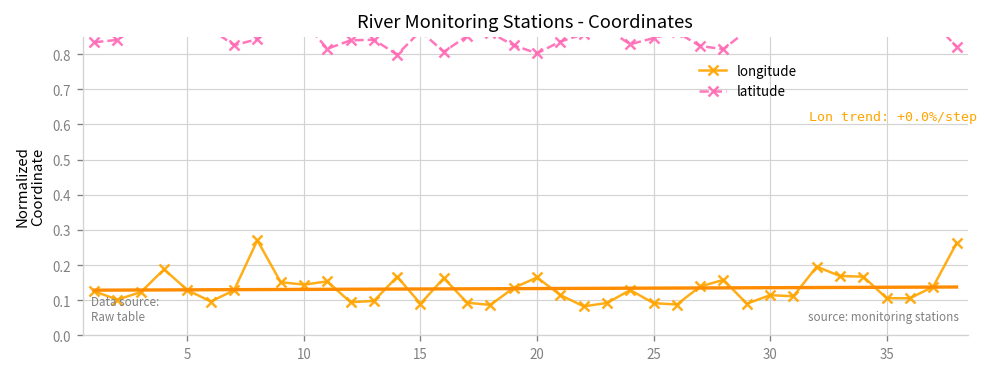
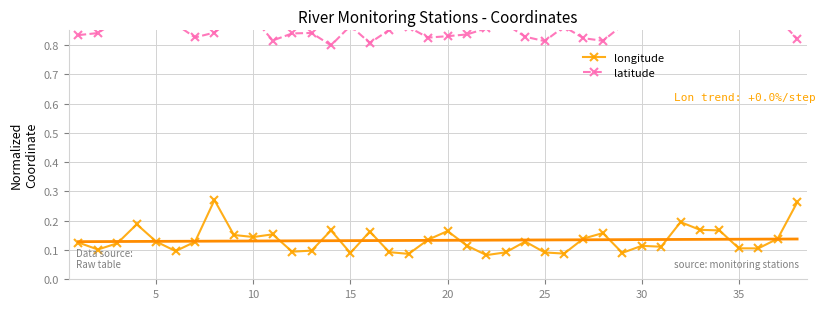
  {
    "latitude": {
-     "20": 0.80,
-     "25": 0.85
+     "20": 0.83,
+     "25": 0.81
    }
  }
